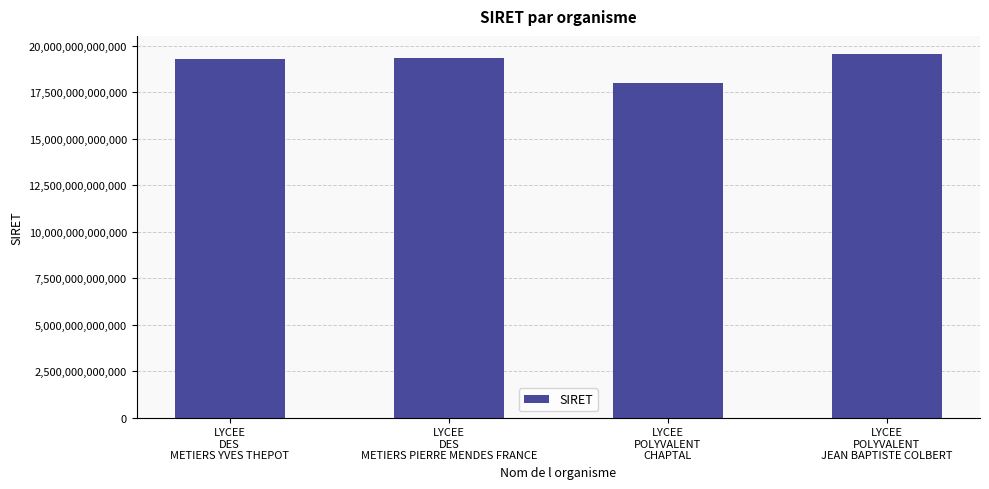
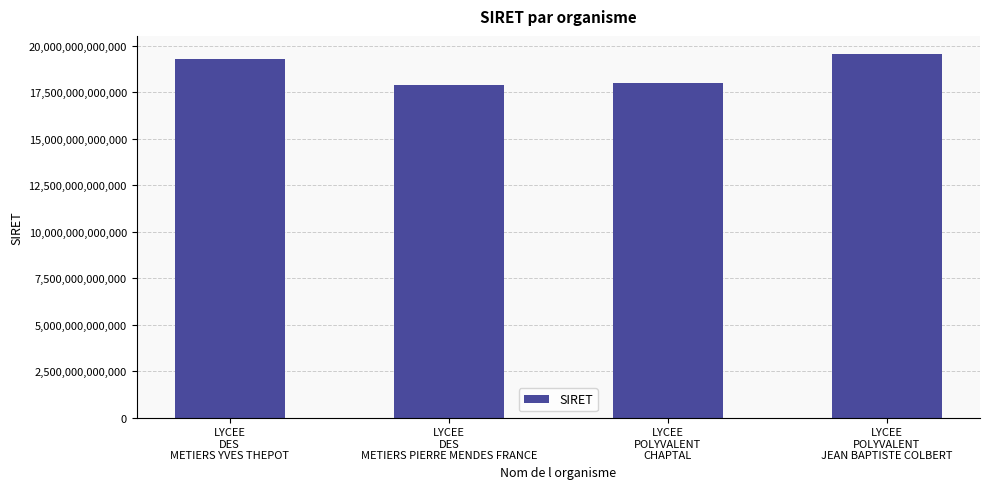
  {
    "LYCEE DES METIERS YVES THEPOT": "19,300,000,000,000",
-   "LYCEE DES METIERS PIERRE MENDES FRANCE": "19,400,000,000,000",
+   "LYCEE DES METIERS PIERRE MENDES FRANCE": "17,900,000,000,000",
    "LYCEE POLYVALENT CHAPTAL": "18,000,000,000,000",
    "LYCEE POLYVALENT JEAN BAPTISTE COLBERT": "19,600,000,000,000"
  }
